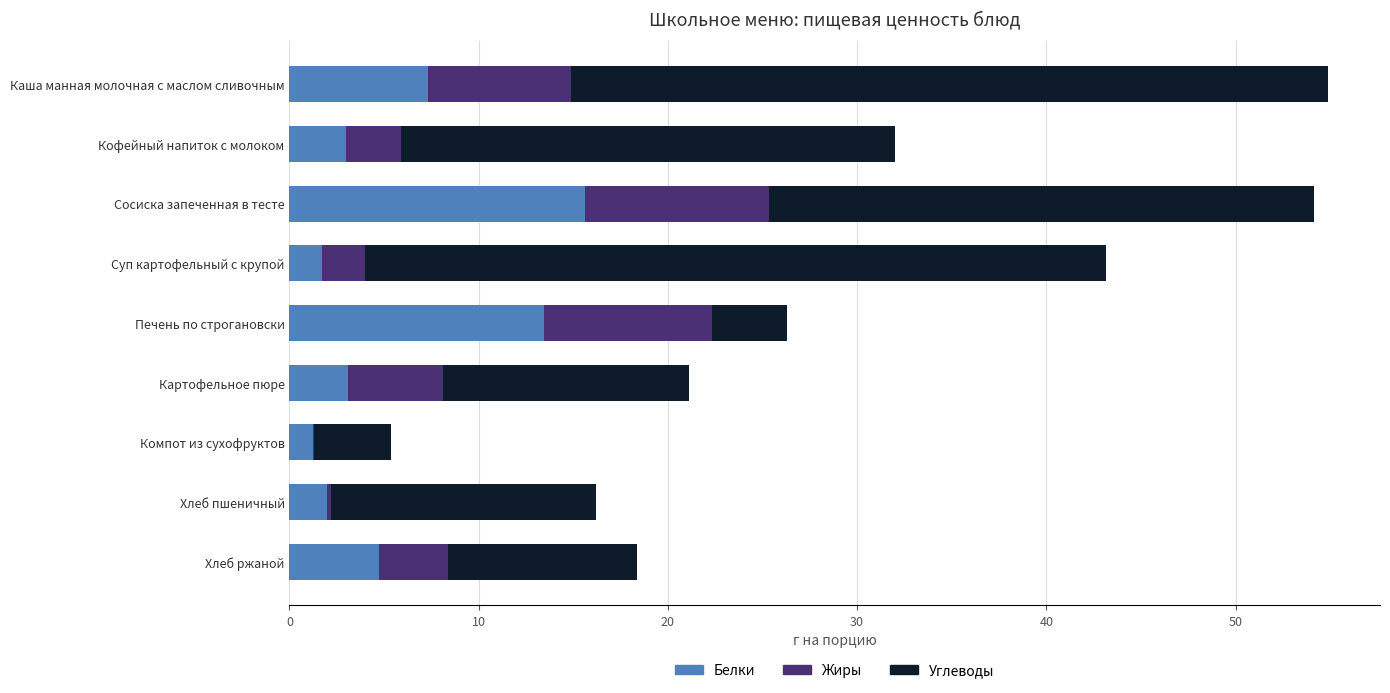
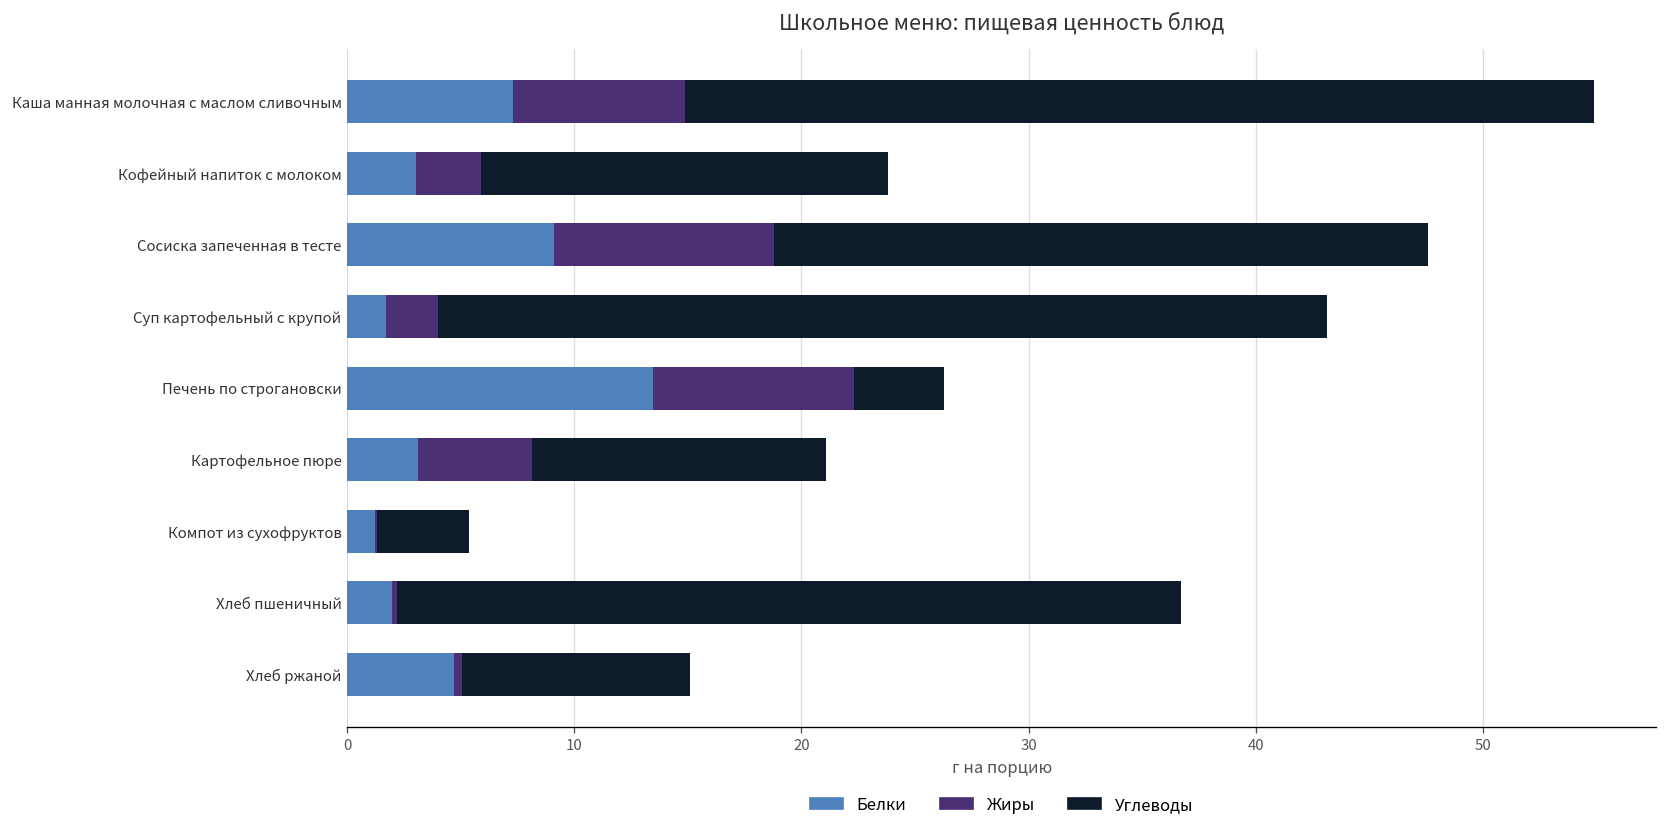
  {
    "Белки": {
      "Каша манная молочная с маслом сливочным": 7.3,
      "Кофейный напиток с молоком": 3.0,
-     "Сосиска запеченная в тесте": 15.6,
+     "Сосиска запеченная в тесте": 9.1,
      "Суп картофельный с крупой": 1.7,
      "Печень по строгановски": 13.5,
      "Картофельное пюре": 3.1,
      "Компот из сухофруктов": 1.2,
      "Хлеб пшеничный": 2.0,
      "Хлеб ржаной": 4.7
    },
    "Жиры": {
      "Каша манная молочная с маслом сливочным": 7.6,
      "Кофейный напиток с молоком": 2.9,
      "Сосиска запеченная в тесте": 9.7,
      "Суп картофельный с крупой": 2.3,
      "Печень по строгановски": 8.8,
      "Картофельное пюре": 5.0,
      "Хлеб пшеничный": 0.2,
-     "Хлеб ржаной": 3.7
+     "Хлеб ржаной": 0.4
    },
    "Углеводы": {
      "Каша манная молочная с маслом сливочным": 40.0,
-     "Кофейный напиток с молоком": 26.1,
+     "Кофейный напиток с молоком": 17.9,
      "Сосиска запеченная в тесте": 28.8,
      "Суп картофельный с крупой": 39.2,
      "Печень по строгановски": 4.0,
      "Картофельное пюре": 13.0,
      "Компот из сухофруктов": 4.1,
-     "Хлеб пшеничный": 14.0,
+     "Хлеб пшеничный": 34.5,
      "Хлеб ржаной": 10.0
    }
  }
